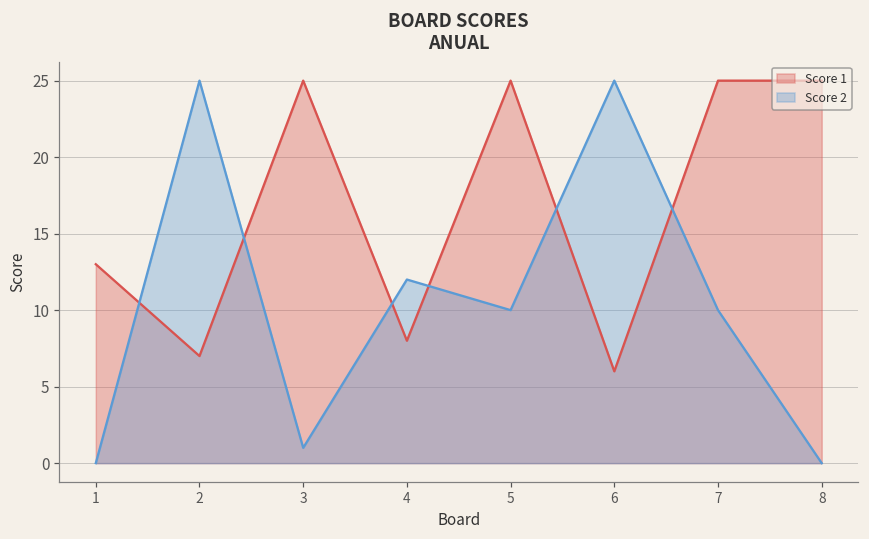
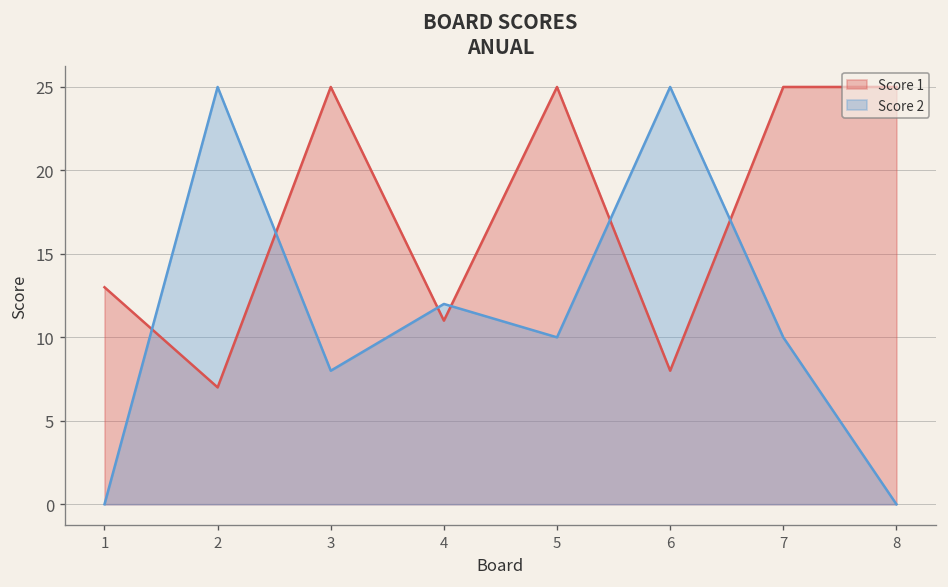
  {
    "Score 1": {
      "1": 13,
      "2": 7,
      "3": 25,
-     "4": 8,
+     "4": 11,
      "5": 25,
-     "6": 6,
+     "6": 8,
      "7": 25
    },
    "Score 2": {
      "1": 0,
      "2": 25,
-     "3": 1,
+     "3": 8,
      "4": 12,
      "5": 10,
      "6": 25,
      "7": 10,
      "8": 0
    }
  }
